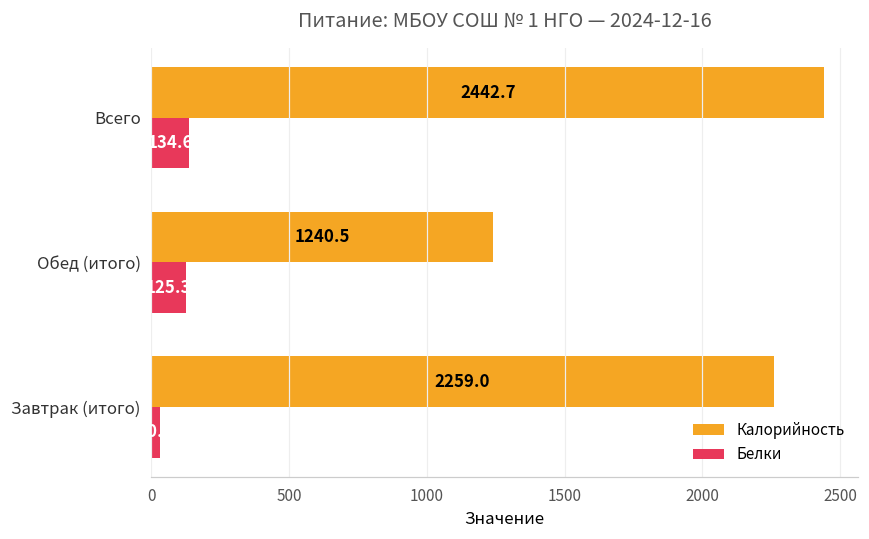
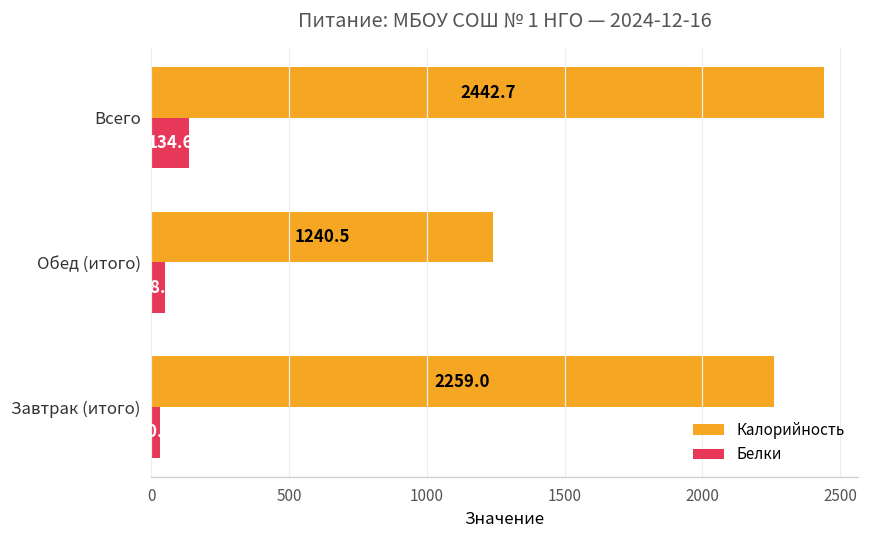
  {
    "Калорийность": {
      "Всего": 2442.7,
      "Обед (итого)": 1240.5,
      "Завтрак (итого)": 2259.0
    },
    "Белки": {
-     "Обед (итого)": 130,
+     "Обед (итого)": 50,
      "Завтрак (итого)": 30
    }
  }
